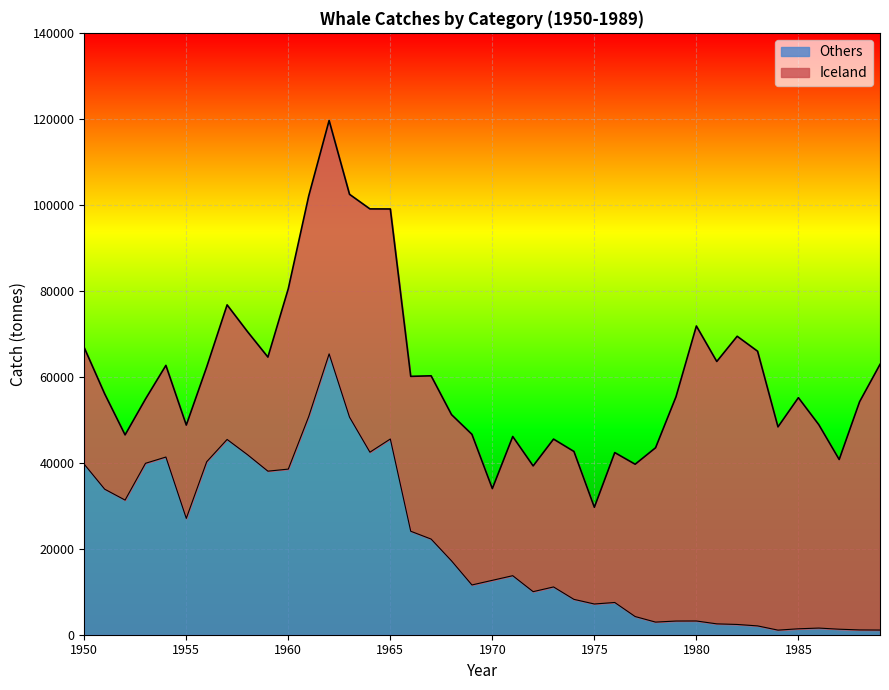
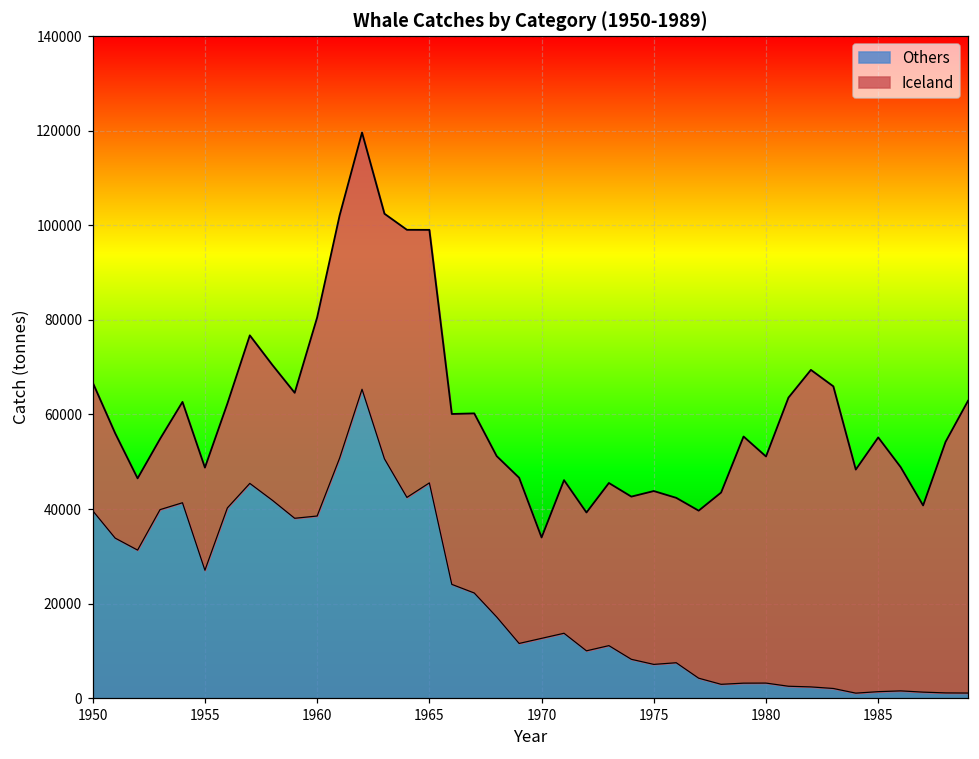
  {
    "Others": {
      "1950": 40000,
      "1955": 27000,
      "1960": 39000,
      "1965": 46000,
      "1970": 13000,
      "1975": 7000,
      "1980": 3000,
      "1985": 1000
    },
    "Iceland": {
      "1950": 27000,
      "1955": 22000,
      "1960": 42000,
      "1965": 54000,
      "1970": 21000,
-     "1975": 23000,
-     "1980": 69000,
+     "1975": 37000,
+     "1980": 48000,
      "1985": 54000
    }
  }
